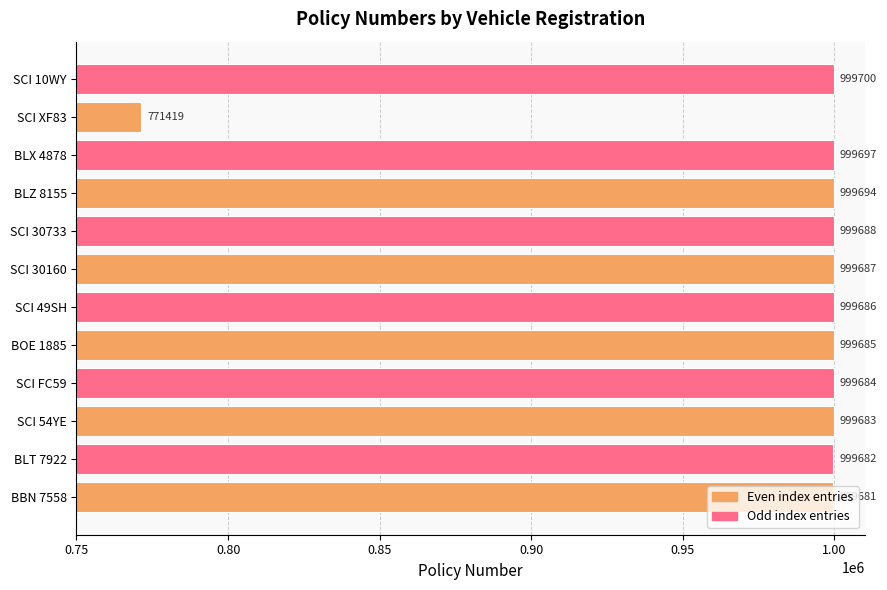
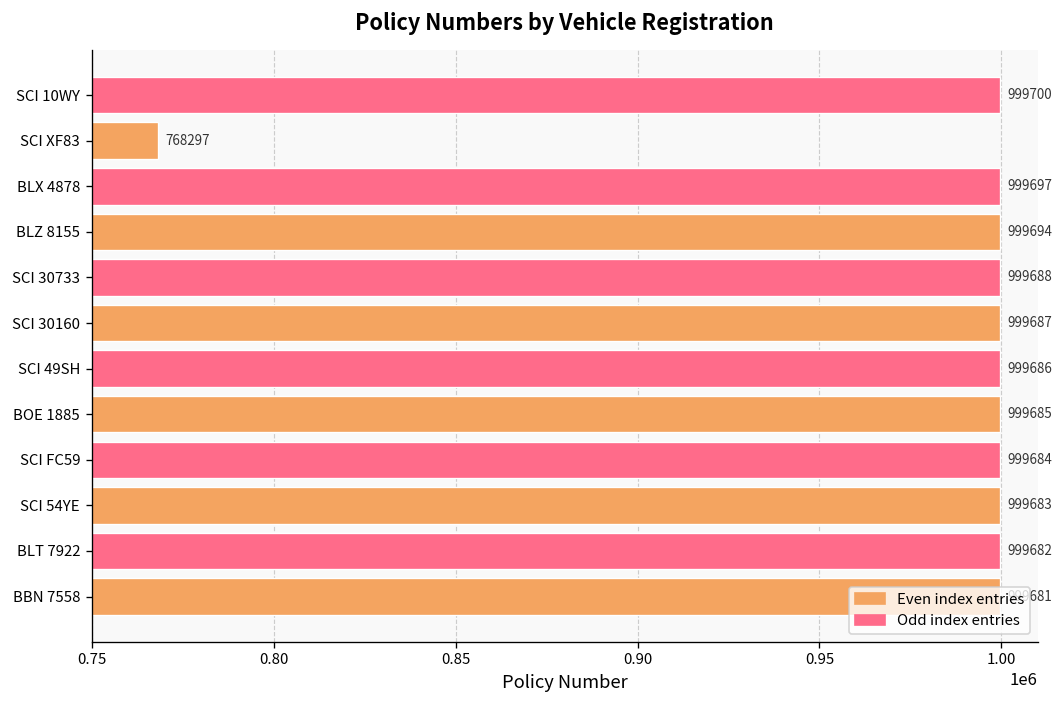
  {
    "SCI 10WY": 999700,
-   "SCI XF83": 771419,
+   "SCI XF83": 768297,
    "BLX 4878": 999697,
    "BLZ 8155": 999694,
    "SCI 30733": 999688,
    "SCI 30160": 999687,
    "SCI 49SH": 999686,
    "BOE 1885": 999685,
    "SCI FC59": 999684,
    "SCI 54YE": 999683,
    "BLT 7922": 999682
  }
